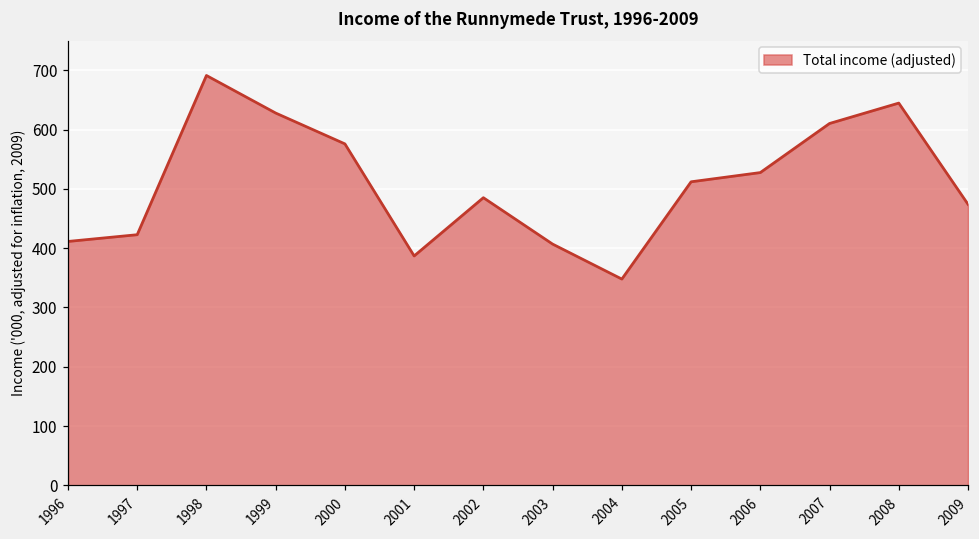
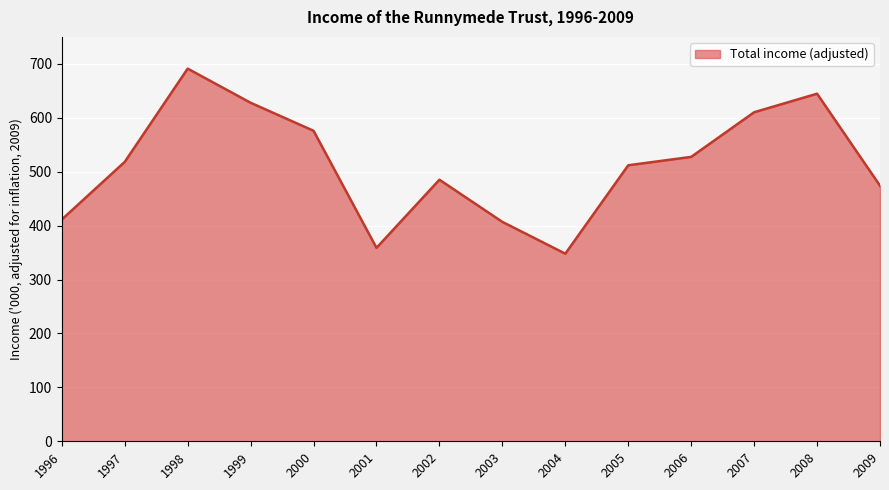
  {
    "1996": 410,
-   "1997": 420,
+   "1997": 520,
    "1998": 690,
    "1999": 630,
    "2000": 580,
-   "2001": 390,
+   "2001": 360,
    "2002": 490,
    "2003": 410,
    "2004": 350,
    "2005": 510,
    "2006": 530,
    "2007": 610,
    "2008": 640,
    "2009": 470
  }
